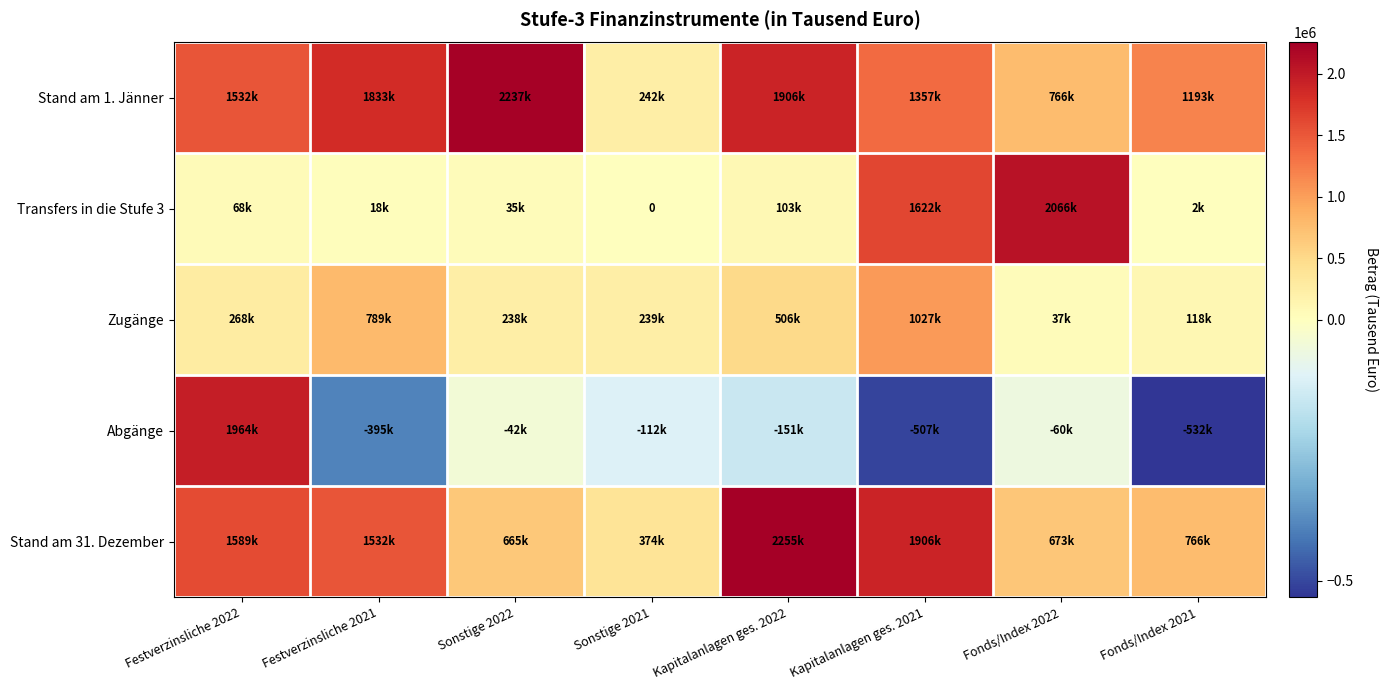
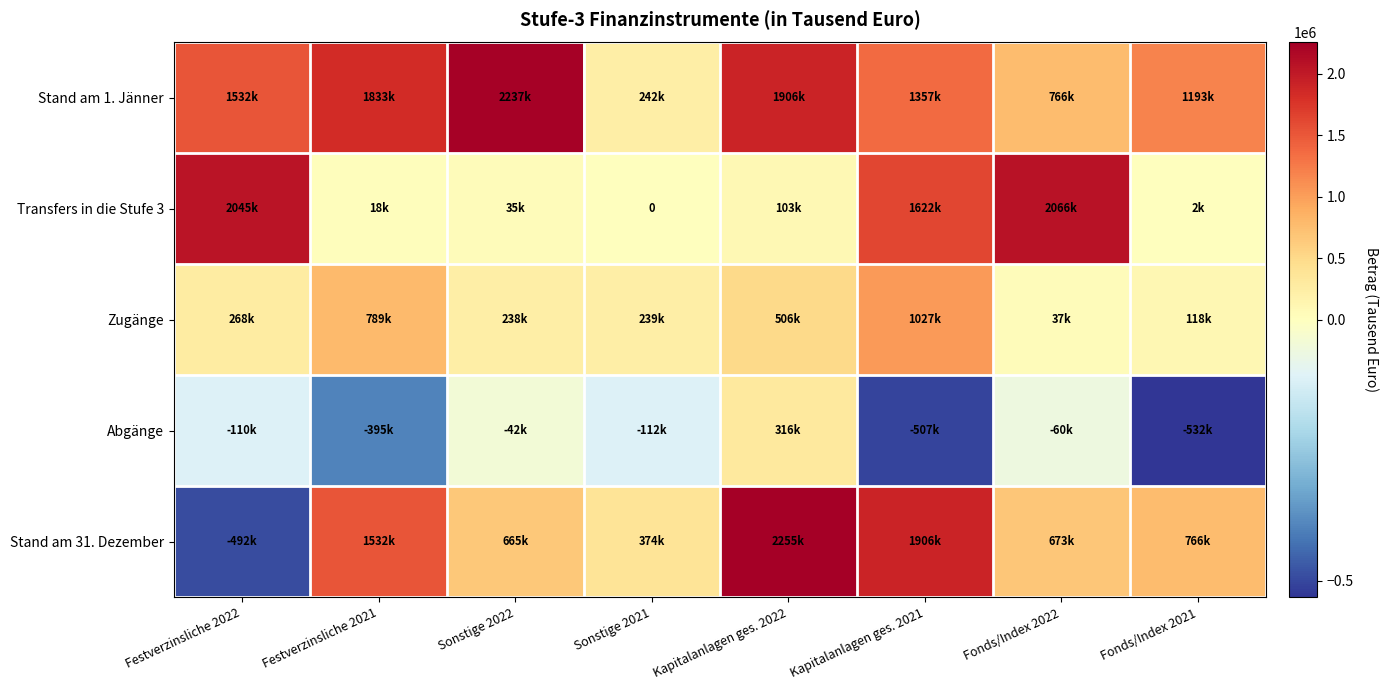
  {
    "Stand am 1. Jänner": {
      "Festverzinsliche 2022": "1532k",
      "Festverzinsliche 2021": "1833k",
      "Sonstige 2022": "2237k",
      "Sonstige 2021": "242k",
      "Kapitalanlagen ges. 2022": "1906k",
      "Kapitalanlagen ges. 2021": "1357k",
      "Fonds/Index 2022": "766k",
      "Fonds/Index 2021": "1193k"
    },
    "Transfers in die Stufe 3": {
-     "Festverzinsliche 2022": "68k",
+     "Festverzinsliche 2022": "2045k",
      "Festverzinsliche 2021": "18k",
      "Sonstige 2022": "35k",
      "Sonstige 2021": "0",
      "Kapitalanlagen ges. 2022": "103k",
      "Kapitalanlagen ges. 2021": "1622k",
      "Fonds/Index 2022": "2066k",
      "Fonds/Index 2021": "2k"
    },
    "Zugänge": {
      "Festverzinsliche 2022": "268k",
      "Festverzinsliche 2021": "789k",
      "Sonstige 2022": "238k",
      "Sonstige 2021": "239k",
      "Kapitalanlagen ges. 2022": "506k",
      "Kapitalanlagen ges. 2021": "1027k",
      "Fonds/Index 2022": "37k",
      "Fonds/Index 2021": "118k"
    },
    "Abgänge": {
-     "Festverzinsliche 2022": "1964k",
+     "Festverzinsliche 2022": "-110k",
      "Festverzinsliche 2021": "-395k",
      "Sonstige 2022": "-42k",
      "Sonstige 2021": "-112k",
-     "Kapitalanlagen ges. 2022": "-151k",
+     "Kapitalanlagen ges. 2022": "316k",
      "Kapitalanlagen ges. 2021": "-507k",
      "Fonds/Index 2022": "-60k",
      "Fonds/Index 2021": "-532k"
    },
    "Stand am 31. Dezember": {
-     "Festverzinsliche 2022": "1589k",
+     "Festverzinsliche 2022": "-492k",
      "Festverzinsliche 2021": "1532k",
      "Sonstige 2022": "665k",
      "Sonstige 2021": "374k",
      "Kapitalanlagen ges. 2022": "2255k",
      "Kapitalanlagen ges. 2021": "1906k",
      "Fonds/Index 2022": "673k",
      "Fonds/Index 2021": "766k"
    }
  }
